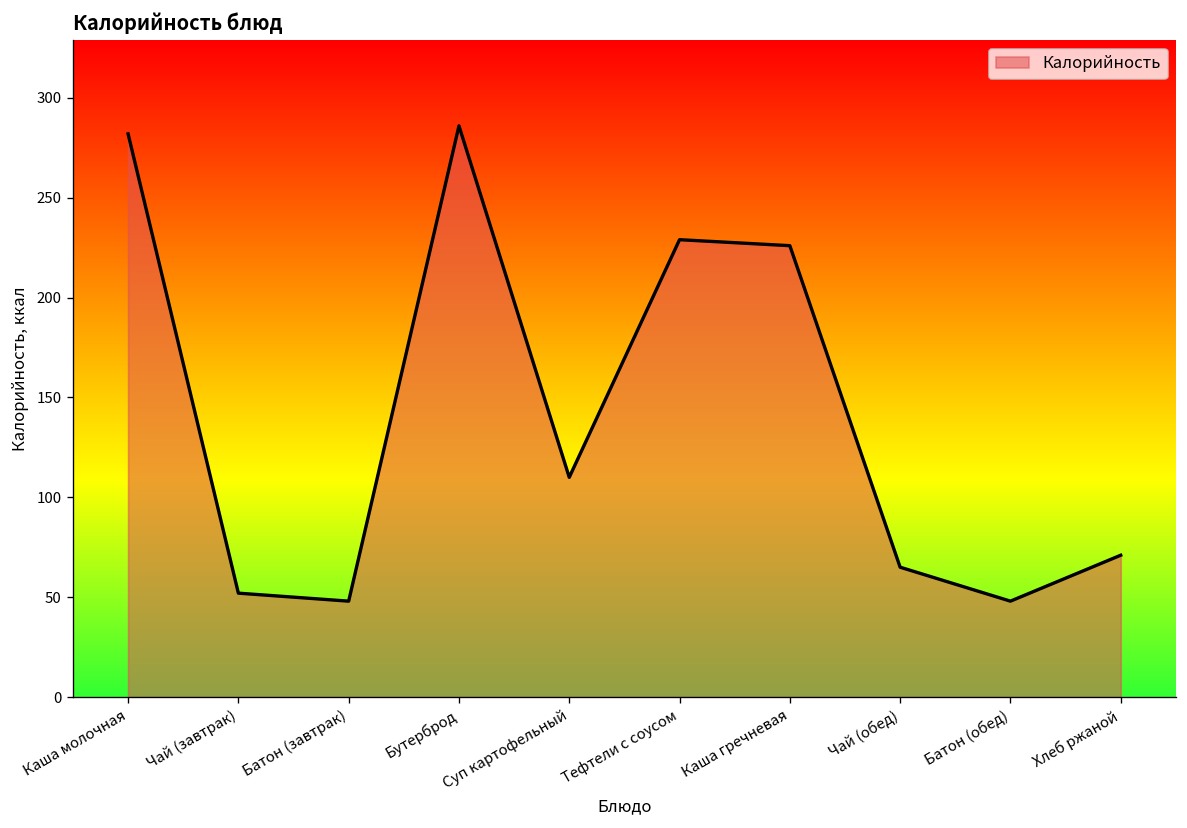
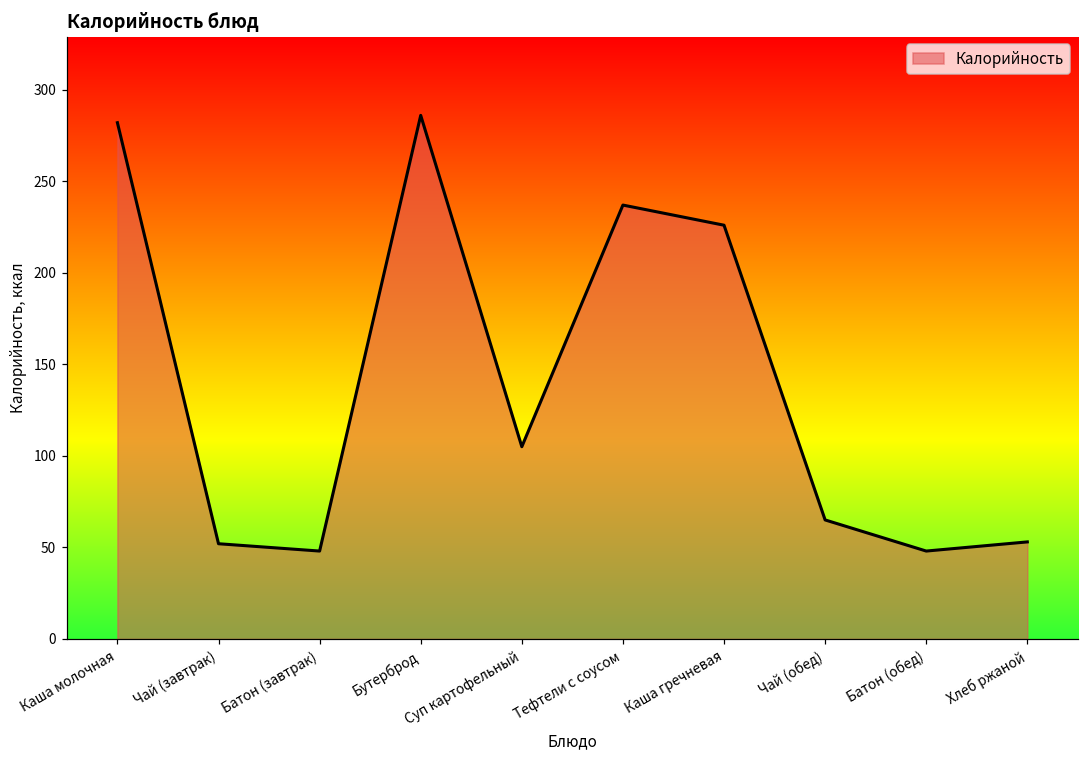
  {
    "Каша молочная": 282,
    "Чай (завтрак)": 52,
    "Батон (завтрак)": 48,
    "Бутерброд": 286,
-   "Суп картофельный": 110,
-   "Тефтели с соусом": 229,
+   "Суп картофельный": 105,
+   "Тефтели с соусом": 237,
    "Каша гречневая": 226,
    "Чай (обед)": 65,
    "Батон (обед)": 48,
-   "Хлеб ржаной": 71
+   "Хлеб ржаной": 53
  }
